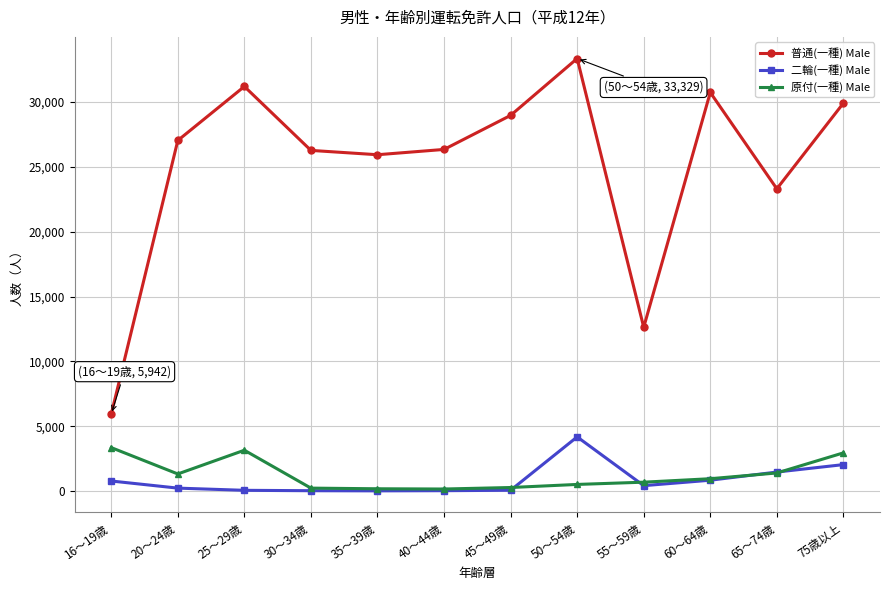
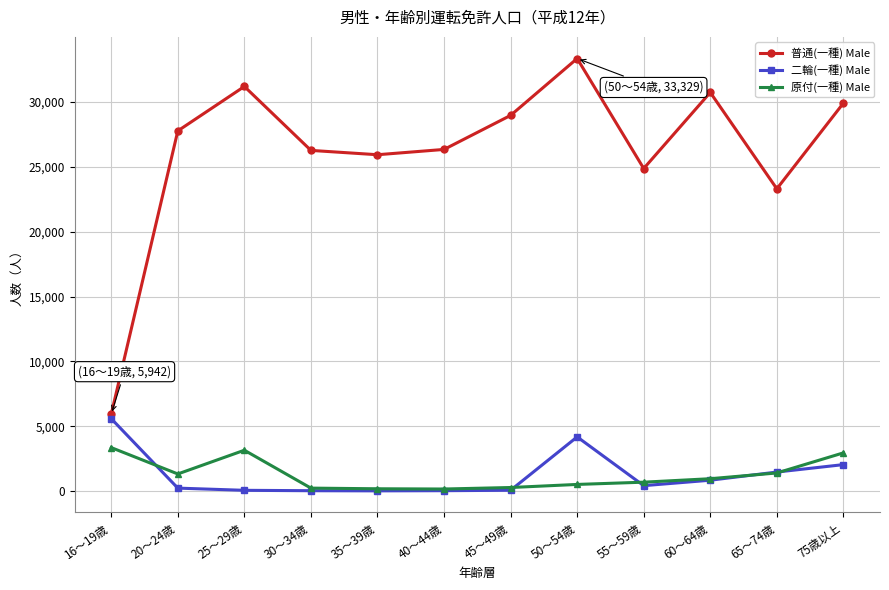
  {
    "普通(一種) Male": {
-     "20～24歳": "27,000",
+     "20～24歳": "27,800",
      "25～29歳": "31,200",
      "30～34歳": "26,300",
      "35～39歳": "25,900",
      "40～44歳": "26,300",
      "45～49歳": "28,900",
-     "55～59歳": "12,600",
+     "55～59歳": "24,900",
      "60～64歳": "30,700",
      "65～74歳": "23,300",
      "75歳以上": "29,900"
    },
    "二輪(一種) Male": {
-     "16～19歳": "800",
+     "16～19歳": "5,600",
      "20～24歳": "200",
      "25～29歳": "100",
      "30～34歳": "0",
      "45～49歳": "100",
      "50～54歳": "4,200",
      "55～59歳": "400",
      "75歳以上": "2,100"
    },
    "原付(一種) Male": {
      "16～19歳": "3,400",
      "20～24歳": "1,300",
      "25～29歳": "3,200",
      "30～34歳": "200",
      "45～49歳": "300",
      "50～54歳": "500",
      "55～59歳": "700",
      "75歳以上": "3,000"
    }
  }
